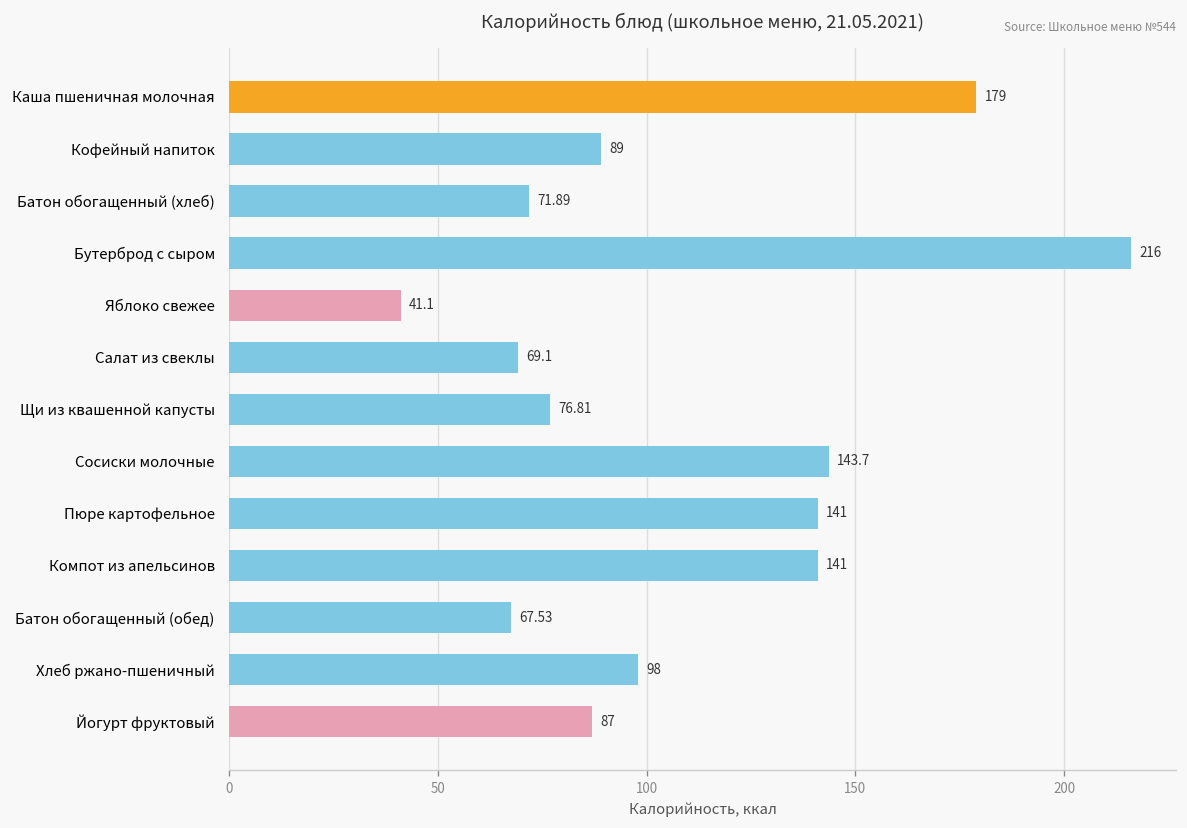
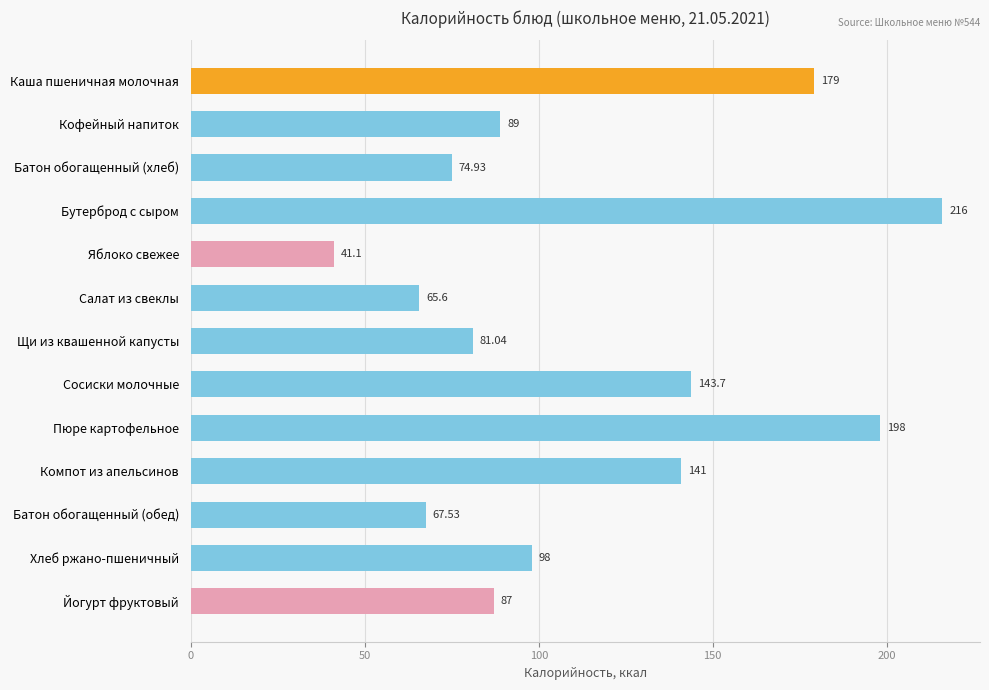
  {
    "Каша пшеничная молочная": 179,
    "Кофейный напиток": 89,
-   "Батон обогащенный (хлеб)": 71.89,
+   "Батон обогащенный (хлеб)": 74.93,
    "Бутерброд с сыром": 216,
    "Яблоко свежее": 41.1,
-   "Салат из свеклы": 69.1,
-   "Щи из квашенной капусты": 76.81,
+   "Салат из свеклы": 65.6,
+   "Щи из квашенной капусты": 81.04,
    "Сосиски молочные": 143.7,
-   "Пюре картофельное": 141,
+   "Пюре картофельное": 198,
    "Компот из апельсинов": 141,
    "Батон обогащенный (обед)": 67.53,
    "Хлеб ржано-пшеничный": 98,
    "Йогурт фруктовый": 87
  }
